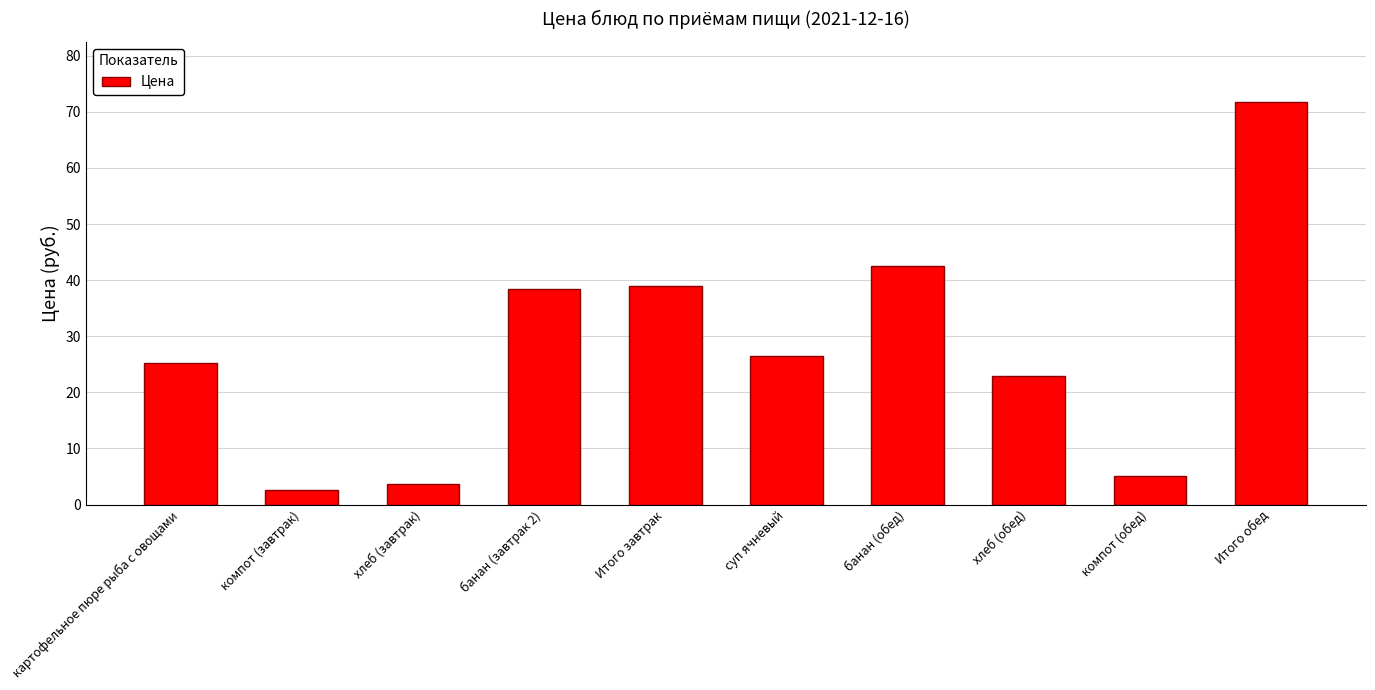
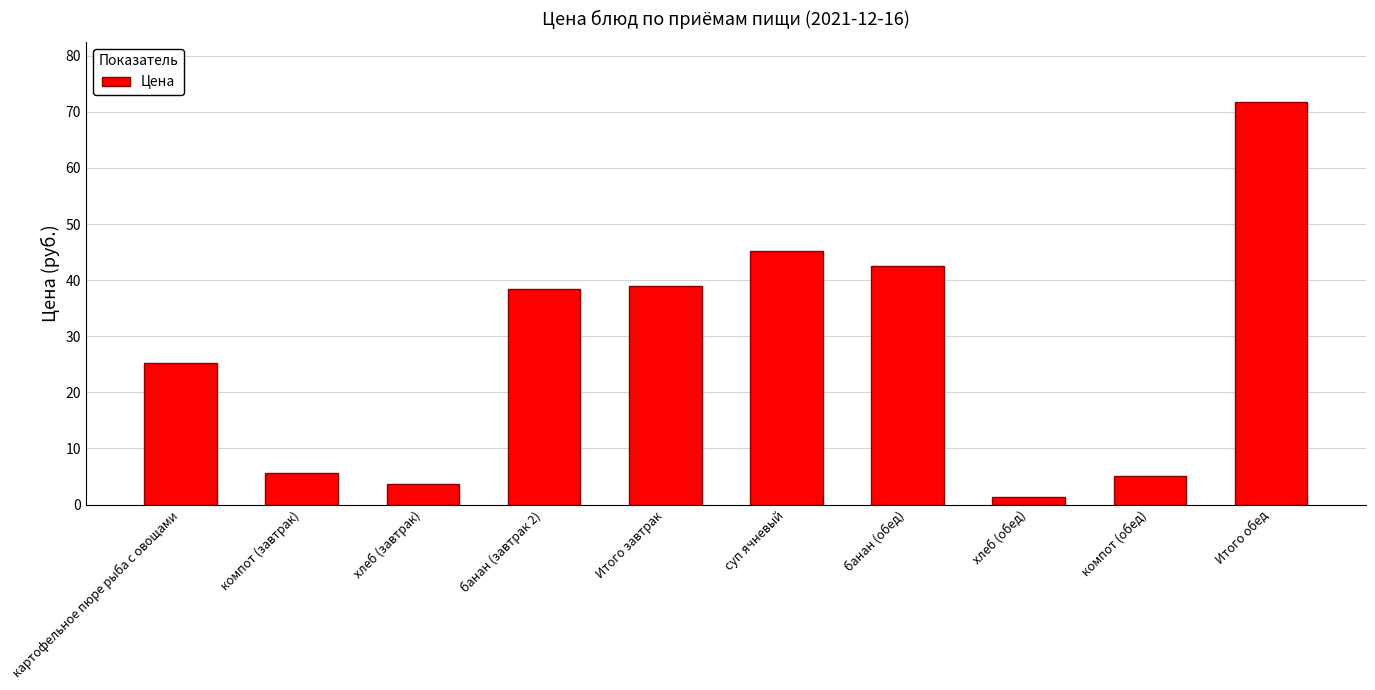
  {
    "картофельное пюре рыба с овощами": 25,
-   "компот (завтрак)": 3,
+   "компот (завтрак)": 6,
    "хлеб (завтрак)": 4,
    "банан (завтрак 2)": 38,
    "Итого завтрак": 39,
-   "суп ячневый": 27,
+   "суп ячневый": 45,
    "банан (обед)": 42,
-   "хлеб (обед)": 23,
+   "хлеб (обед)": 1,
    "компот (обед)": 5,
    "Итого обед": 72
  }
